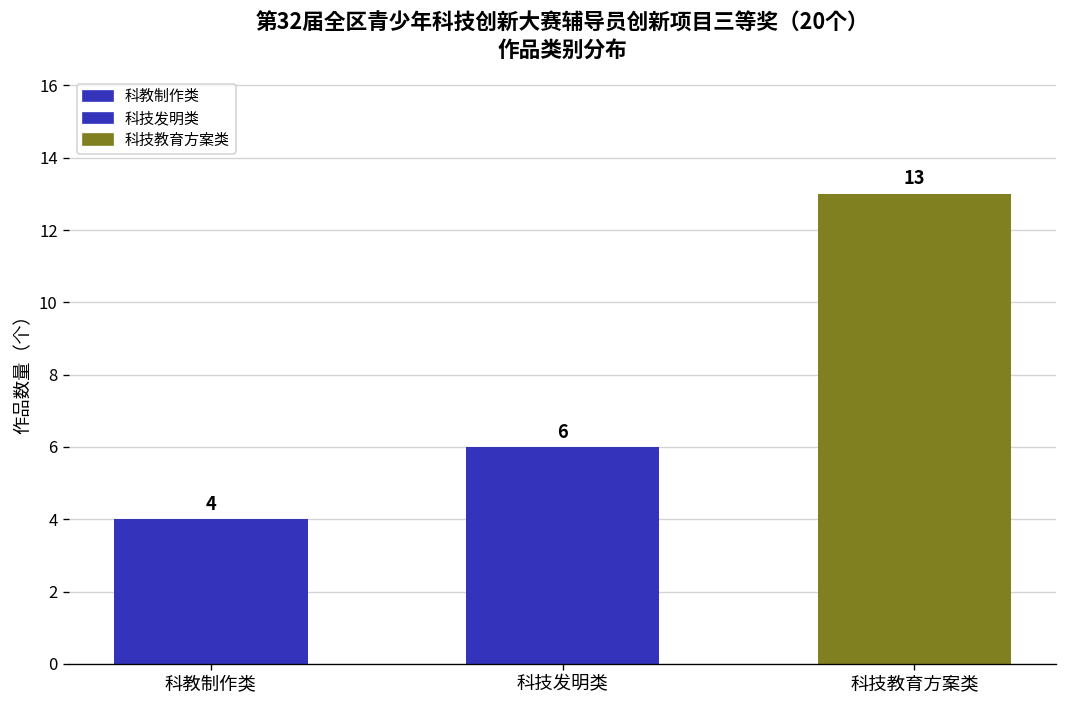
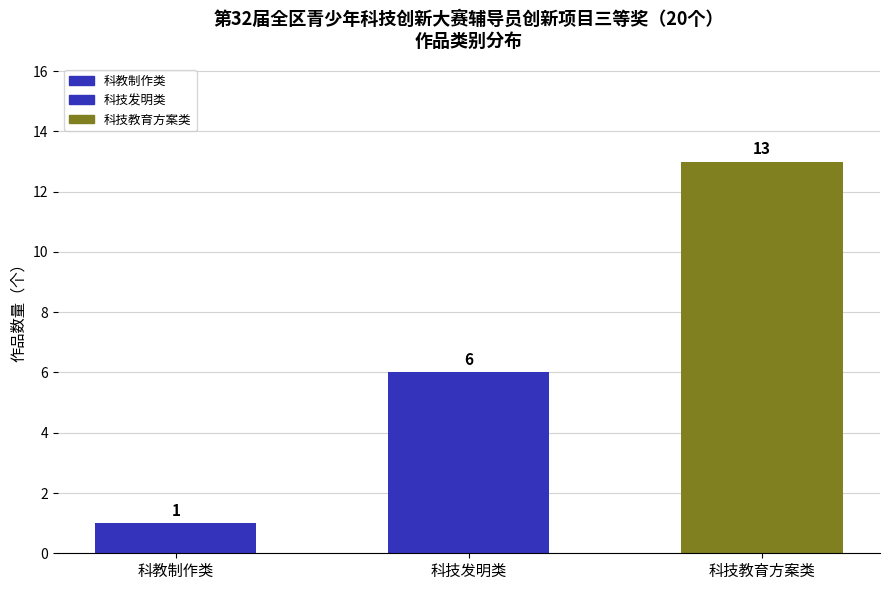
  {
-   "科教制作类": 4,
+   "科教制作类": 1,
    "科技发明类": 6,
    "科技教育方案类": 13
  }
